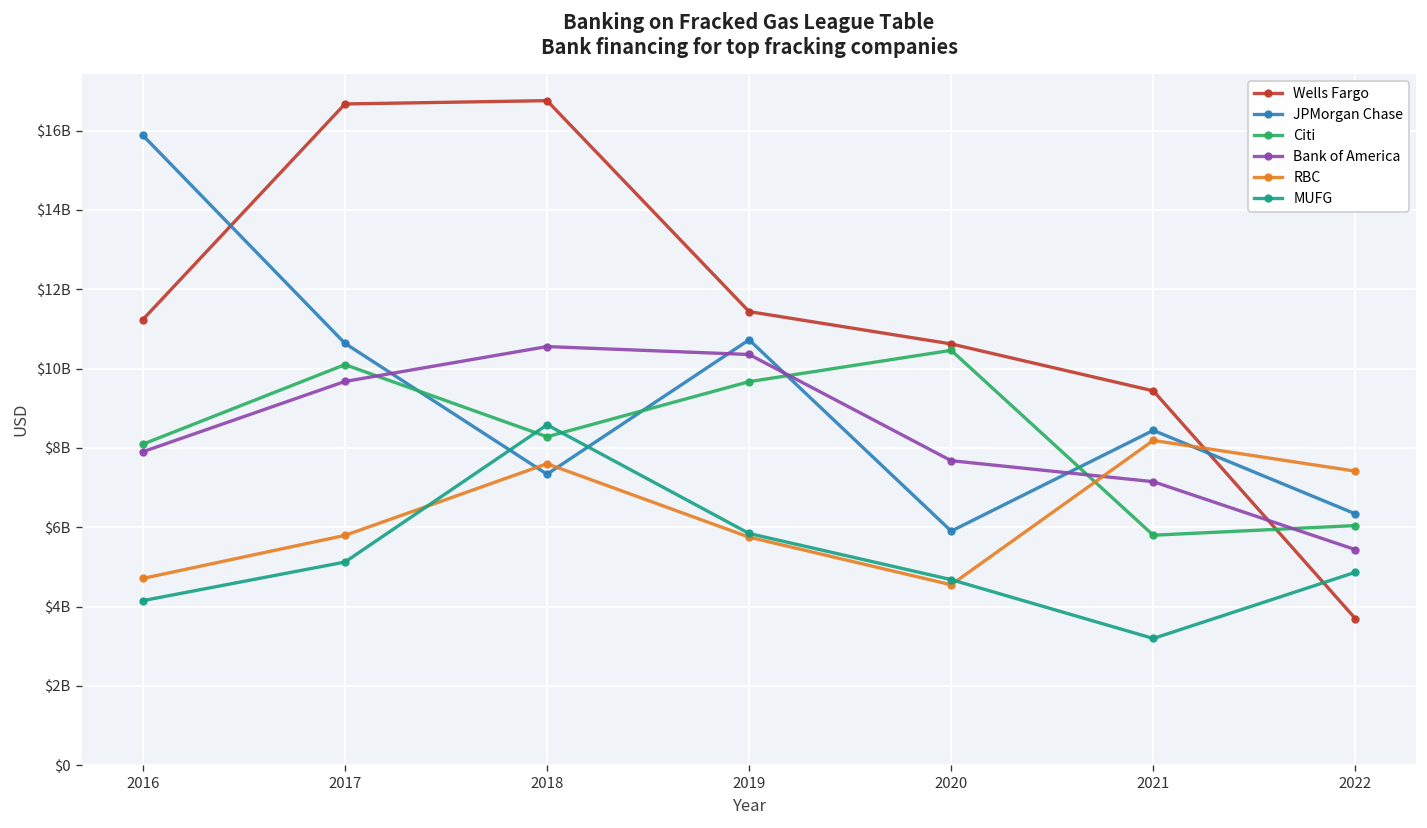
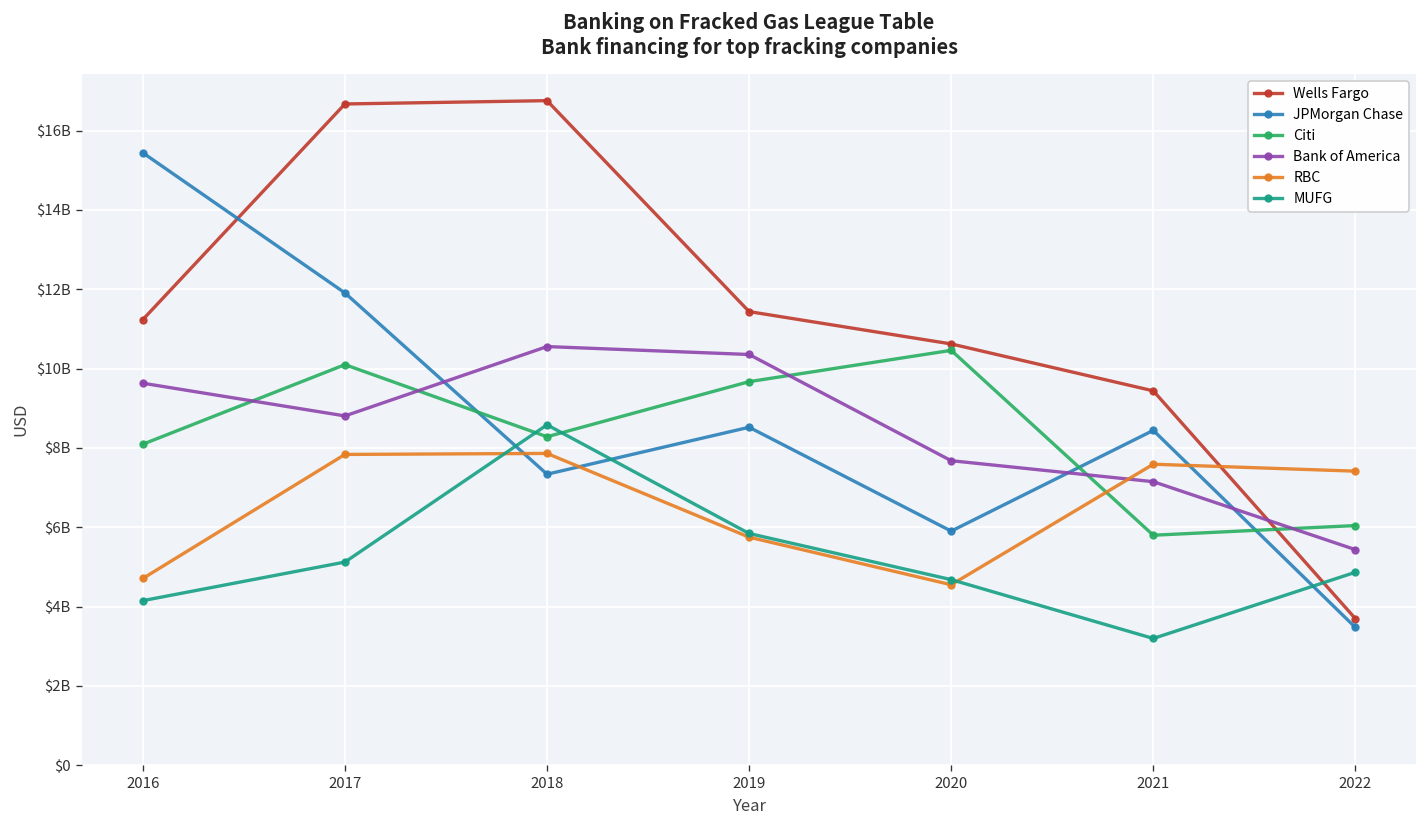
  {
    "Wells Fargo": {
      "2016": "$11200000000",
      "2017": "$16700000000",
      "2018": "$16800000000",
      "2019": "$11400000000",
      "2020": "$10600000000",
      "2021": "$9400000000",
      "2022": "$3700000000"
    },
    "JPMorgan Chase": {
-     "2016": "$15900000000",
-     "2017": "$10600000000",
+     "2016": "$15400000000",
+     "2017": "$11900000000",
      "2018": "$7300000000",
-     "2019": "$10700000000",
+     "2019": "$8500000000",
      "2020": "$5900000000",
      "2021": "$8400000000",
-     "2022": "$6300000000"
+     "2022": "$3500000000"
    },
    "Bank of America": {
-     "2016": "$7900000000",
-     "2017": "$9700000000",
+     "2016": "$9600000000",
+     "2017": "$8800000000",
      "2018": "$10600000000",
      "2019": "$10400000000",
      "2020": "$7700000000",
      "2021": "$7200000000",
      "2022": "$5400000000"
    },
    "RBC": {
      "2016": "$4700000000",
-     "2017": "$5800000000",
-     "2018": "$7600000000",
+     "2017": "$7800000000",
+     "2018": "$7900000000",
      "2019": "$5800000000",
      "2020": "$4600000000",
-     "2021": "$8200000000",
+     "2021": "$7600000000",
      "2022": "$7400000000"
    }
  }
